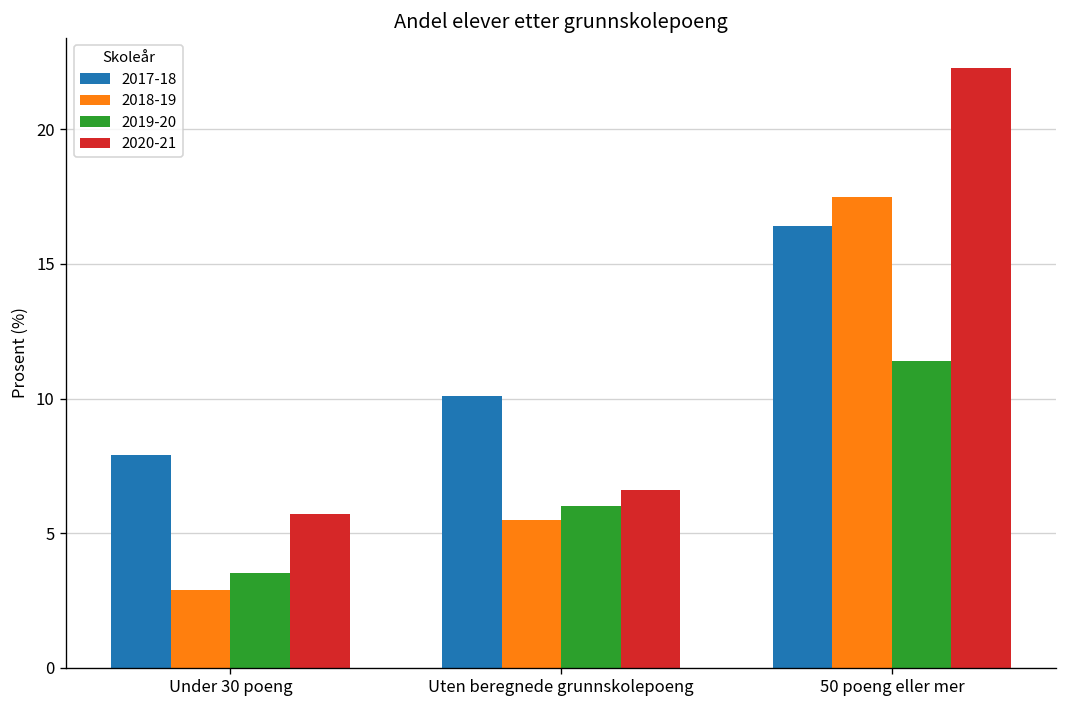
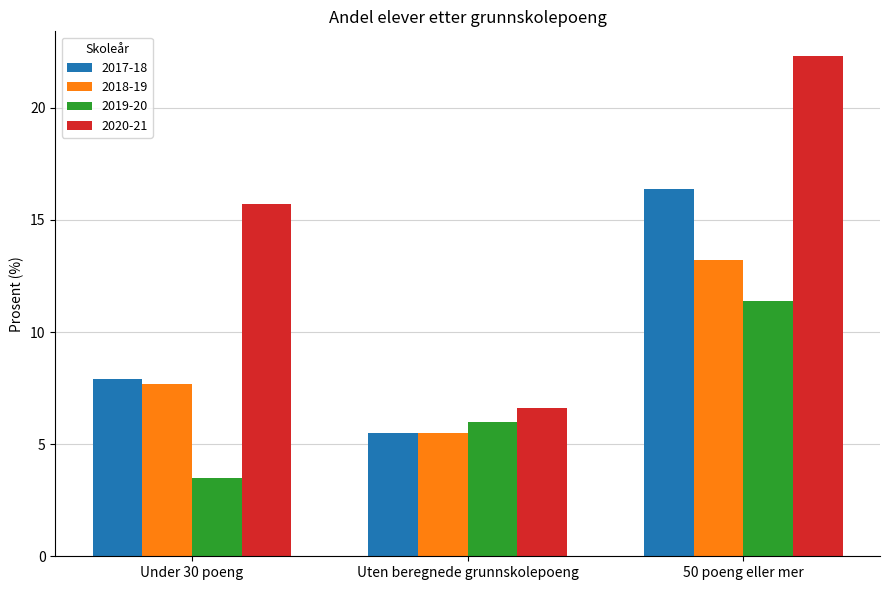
  {
    "2017-18": {
      "Under 30 poeng": 7.9,
-     "Uten beregnede grunnskolepoeng": 10.1,
+     "Uten beregnede grunnskolepoeng": 5.5,
      "50 poeng eller mer": 16.4
    },
    "2018-19": {
-     "Under 30 poeng": 2.9,
+     "Under 30 poeng": 7.7,
      "Uten beregnede grunnskolepoeng": 5.5,
-     "50 poeng eller mer": 17.5
+     "50 poeng eller mer": 13.2
    },
    "2019-20": {
      "Under 30 poeng": 3.5,
      "Uten beregnede grunnskolepoeng": 6.0,
      "50 poeng eller mer": 11.4
    },
    "2020-21": {
-     "Under 30 poeng": 5.7,
+     "Under 30 poeng": 15.7,
      "Uten beregnede grunnskolepoeng": 6.6,
      "50 poeng eller mer": 22.3
    }
  }
